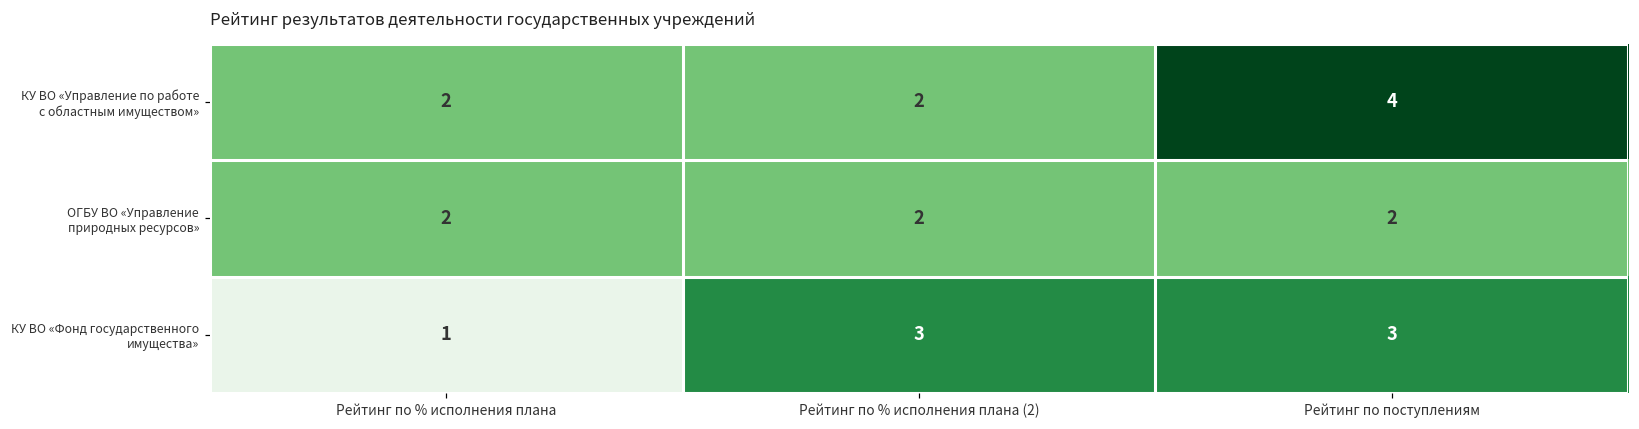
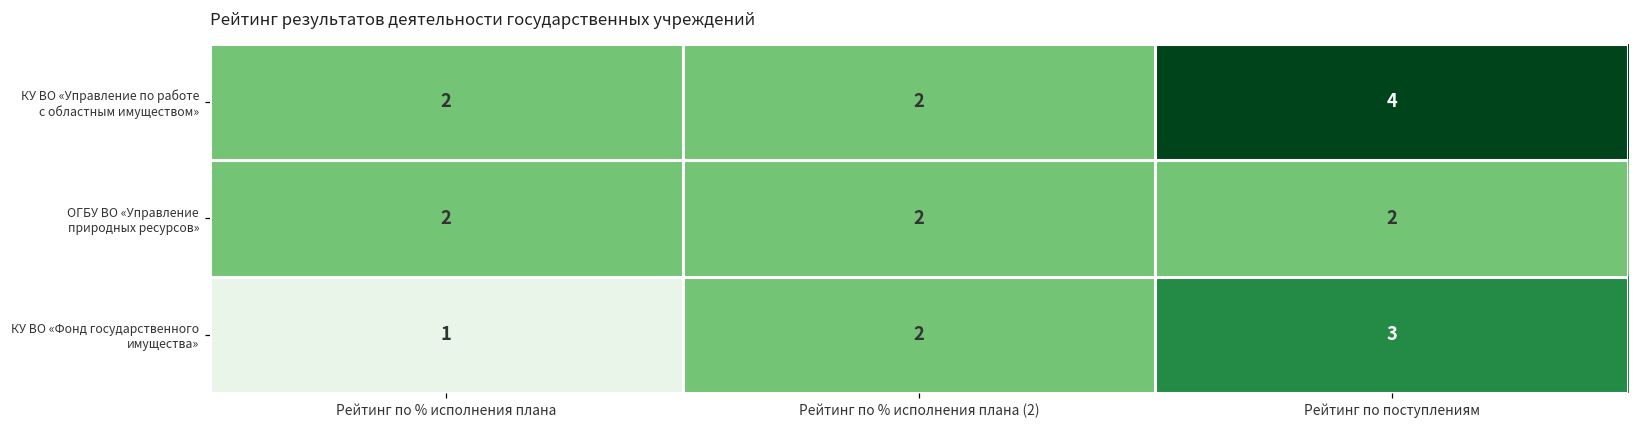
  {
    "КУ ВО «Управление по работе с областным имуществом»": {
      "Рейтинг по % исполнения плана": 2,
      "Рейтинг по % исполнения плана (2)": 2,
      "Рейтинг по поступлениям": 4
    },
    "ОГБУ ВО «Управление природных ресурсов»": {
      "Рейтинг по % исполнения плана": 2,
      "Рейтинг по % исполнения плана (2)": 2,
      "Рейтинг по поступлениям": 2
    },
    "КУ ВО «Фонд государственного имущества»": {
      "Рейтинг по % исполнения плана": 1,
-     "Рейтинг по % исполнения плана (2)": 3,
+     "Рейтинг по % исполнения плана (2)": 2,
      "Рейтинг по поступлениям": 3
    }
  }
